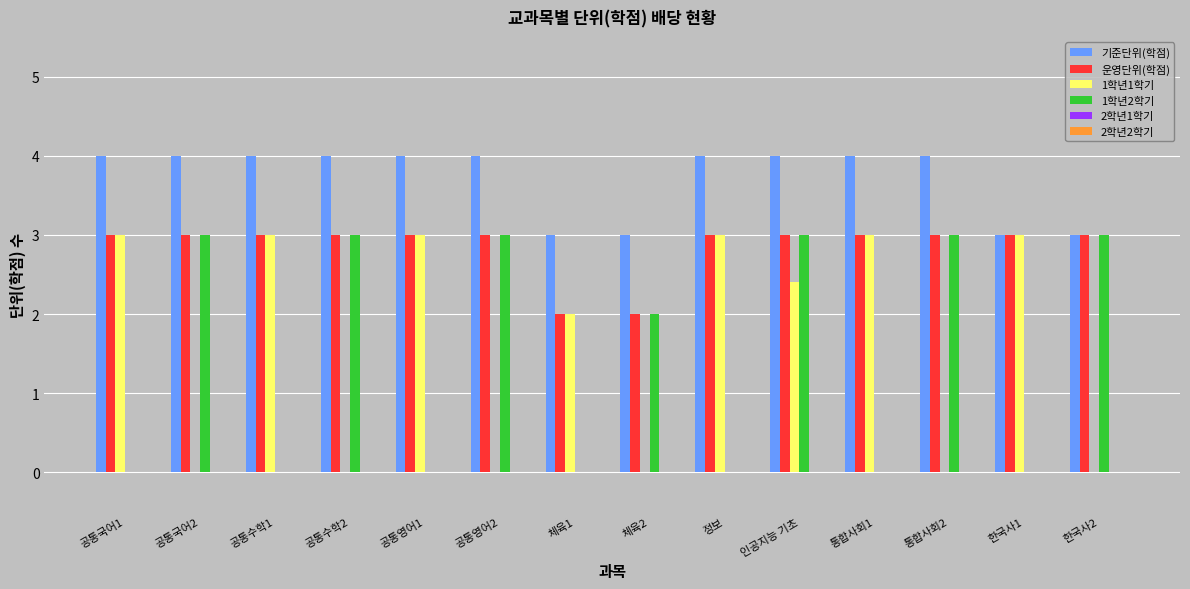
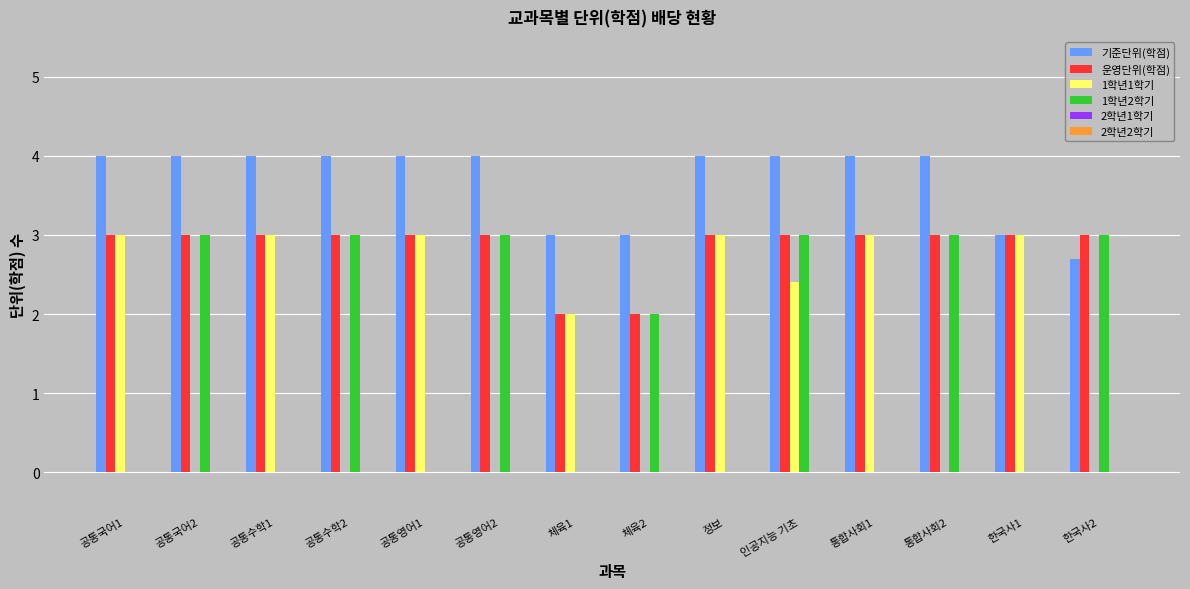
  {
    "기준단위(학점)": {
      "공통국어1": 4.0,
      "공통국어2": 4.0,
      "공통수학1": 4.0,
      "공통수학2": 4.0,
      "공통영어1": 4.0,
      "공통영어2": 4.0,
      "체육1": 3.0,
      "체육2": 3.0,
      "정보": 4.0,
      "인공지능 기초": 4.0,
      "통합사회1": 4.0,
      "통합사회2": 4.0,
      "한국사1": 3.0,
-     "한국사2": 3.0
+     "한국사2": 2.7
    },
    "운영단위(학점)": {
      "공통국어1": 3.0,
      "공통국어2": 3.0,
      "공통수학1": 3.0,
      "공통수학2": 3.0,
      "공통영어1": 3.0,
      "공통영어2": 3.0,
      "체육1": 2.0,
      "체육2": 2.0,
      "정보": 3.0,
      "인공지능 기초": 3.0,
      "통합사회1": 3.0,
      "통합사회2": 3.0,
      "한국사1": 3.0,
      "한국사2": 3.0
    },
    "1학년1학기": {
      "공통국어1": 3.0,
      "공통국어2": 0.0,
      "공통수학1": 3.0,
      "공통수학2": 0.0,
      "공통영어1": 3.0,
      "공통영어2": 0.0,
      "체육1": 2.0,
      "체육2": 0.0,
      "정보": 3.0,
      "인공지능 기초": 2.4,
      "통합사회1": 3.0,
      "통합사회2": 0.0,
      "한국사1": 3.0,
      "한국사2": 0.0
    },
    "1학년2학기": {
      "공통국어1": 0.0,
      "공통국어2": 3.0,
      "공통수학1": 0.0,
      "공통수학2": 3.0,
      "공통영어1": 0.0,
      "공통영어2": 3.0,
      "체육1": 0.0,
      "체육2": 2.0,
      "정보": 0.0,
      "인공지능 기초": 3.0,
      "통합사회1": 0.0,
      "통합사회2": 3.0,
      "한국사1": 0.0,
      "한국사2": 3.0
    },
    "2학년1학기": {
      "공통국어1": 0.0,
      "공통국어2": 0.0,
      "공통수학1": 0.0,
      "공통수학2": 0.0,
      "공통영어1": 0.0,
      "공통영어2": 0.0,
      "체육1": 0.0,
      "체육2": 0.0,
      "정보": 0.0,
      "인공지능 기초": 0.0,
      "통합사회1": 0.0,
      "통합사회2": 0.0,
      "한국사1": 0.0,
      "한국사2": 0.0
    },
    "2학년2학기": {
      "공통국어1": 0.0,
      "공통국어2": 0.0,
      "공통수학1": 0.0,
      "공통수학2": 0.0,
      "공통영어1": 0.0,
      "공통영어2": 0.0,
      "체육1": 0.0,
      "체육2": 0.0,
      "정보": 0.0,
      "인공지능 기초": 0.0,
      "통합사회1": 0.0,
      "통합사회2": 0.0,
      "한국사1": 0.0,
      "한국사2": 0.0
    }
  }
